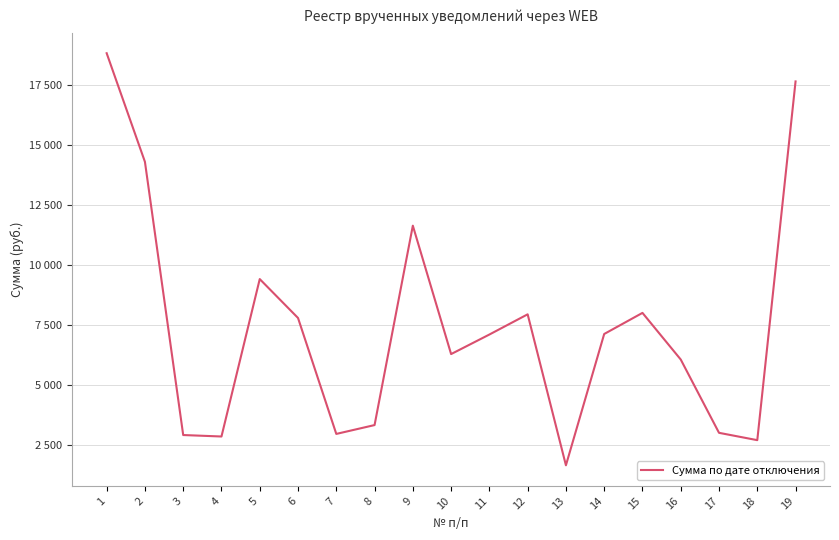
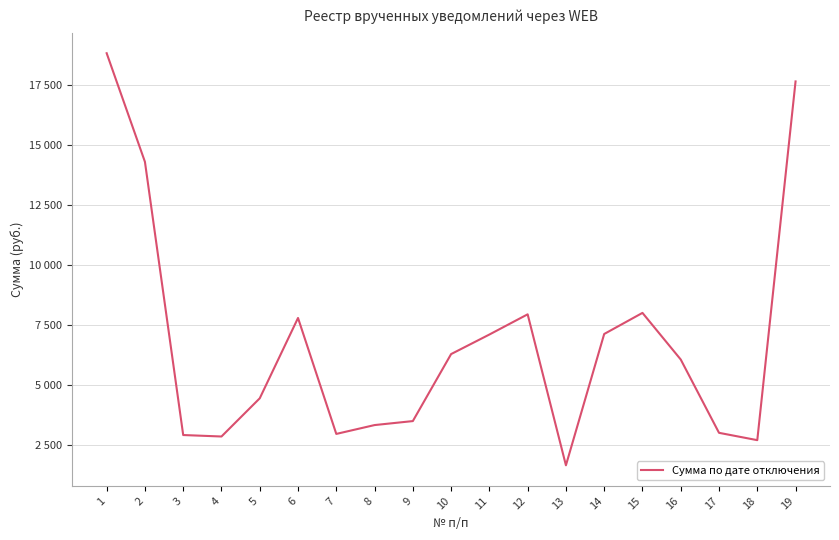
  {
    "1": 18800,
    "2": 14300,
    "3": 2900,
    "4": 2900,
-   "5": 9400,
+   "5": 4400,
    "6": 7800,
    "7": 3000,
    "8": 3300,
-   "9": 11600,
+   "9": 3500,
    "10": 6300,
    "11": 7100,
    "12": 8000,
    "13": 1700,
    "14": 7100,
    "15": 8000,
    "16": 6100,
    "17": 3000,
    "18": 2700,
    "19": 17700
  }
